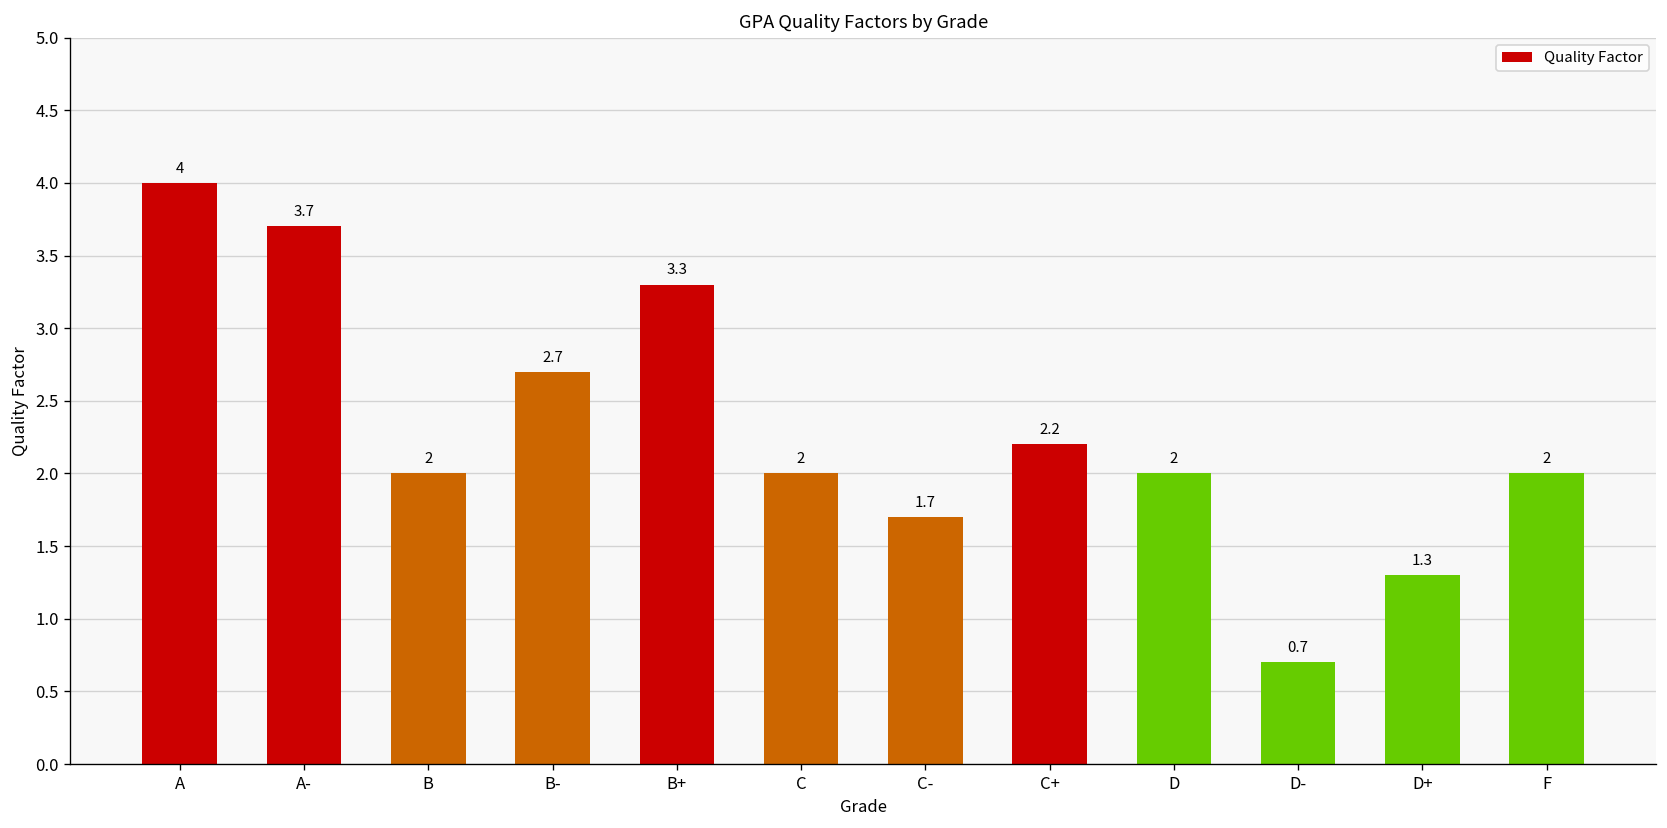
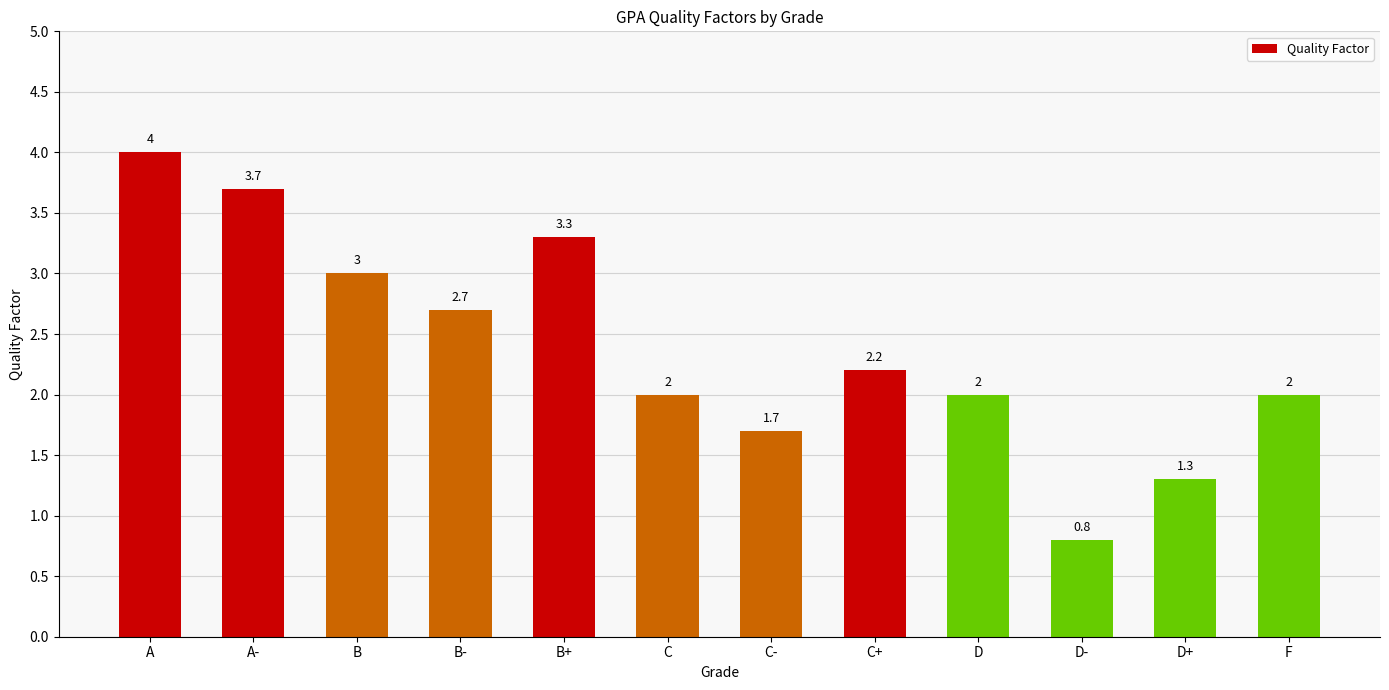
  {
    "A": 4,
    "A-": 3.7,
-   "B": 2,
+   "B": 3,
    "B-": 2.7,
    "B+": 3.3,
    "C": 2,
    "C-": 1.7,
    "C+": 2.2,
    "D": 2,
-   "D-": 0.7,
+   "D-": 0.8,
    "D+": 1.3,
    "F": 2
  }
